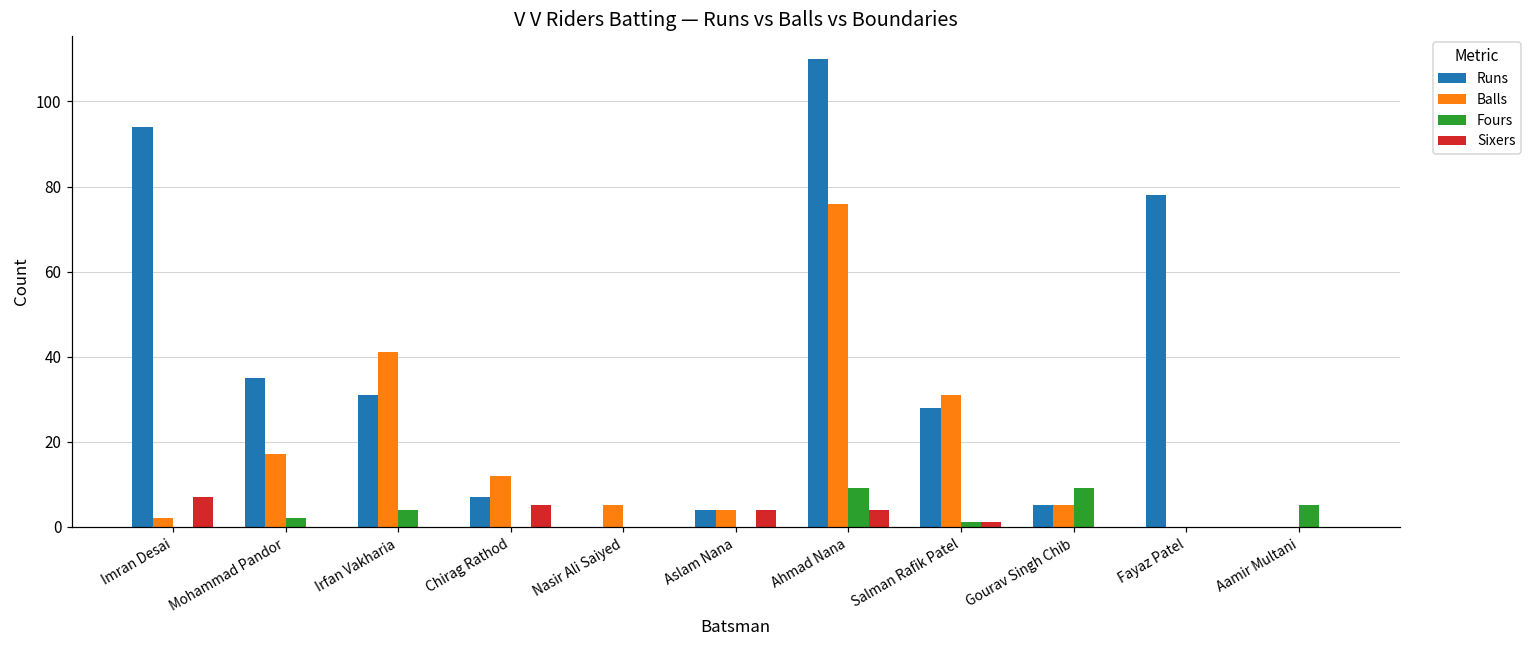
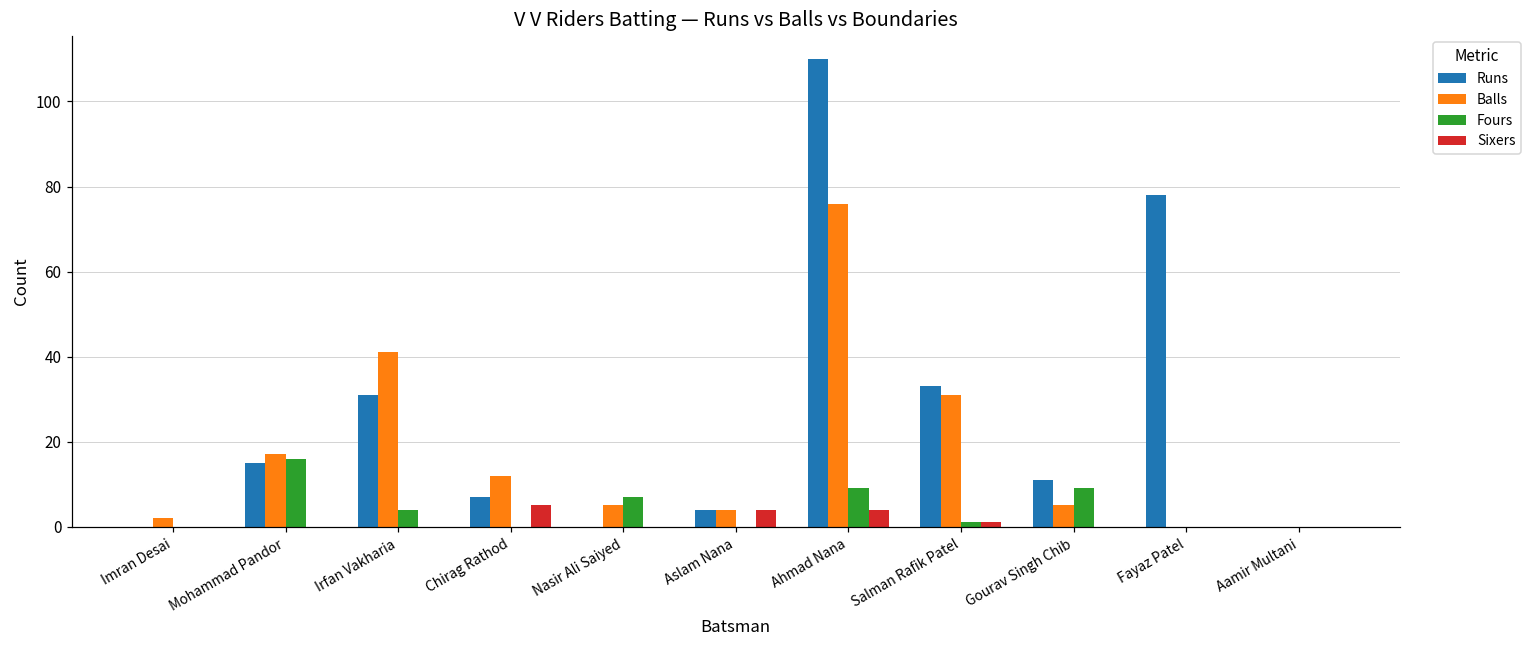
  {
    "Runs": {
-     "Imran Desai": 94,
-     "Mohammad Pandor": 35,
+     "Imran Desai": 0,
+     "Mohammad Pandor": 15,
      "Irfan Vakharia": 31,
      "Chirag Rathod": 7,
      "Nasir Ali Saiyed": 0,
      "Aslam Nana": 4,
      "Ahmad Nana": 110,
-     "Salman Rafik Patel": 28,
-     "Gourav Singh Chib": 5,
+     "Salman Rafik Patel": 33,
+     "Gourav Singh Chib": 11,
      "Fayaz Patel": 78,
      "Aamir Multani": 0
    },
    "Balls": {
      "Imran Desai": 2,
      "Mohammad Pandor": 17,
      "Irfan Vakharia": 41,
      "Chirag Rathod": 12,
      "Nasir Ali Saiyed": 5,
      "Aslam Nana": 4,
      "Ahmad Nana": 76,
      "Salman Rafik Patel": 31,
      "Gourav Singh Chib": 5,
      "Fayaz Patel": 0,
      "Aamir Multani": 0
    },
    "Fours": {
      "Imran Desai": 0,
-     "Mohammad Pandor": 2,
+     "Mohammad Pandor": 16,
      "Irfan Vakharia": 4,
      "Chirag Rathod": 0,
-     "Nasir Ali Saiyed": 0,
+     "Nasir Ali Saiyed": 7,
      "Aslam Nana": 0,
      "Ahmad Nana": 9,
      "Salman Rafik Patel": 1,
      "Gourav Singh Chib": 9,
      "Fayaz Patel": 0,
-     "Aamir Multani": 5
+     "Aamir Multani": 0
    },
    "Sixers": {
-     "Imran Desai": 7,
+     "Imran Desai": 0,
      "Mohammad Pandor": 0,
      "Irfan Vakharia": 0,
      "Chirag Rathod": 5,
      "Nasir Ali Saiyed": 0,
      "Aslam Nana": 4,
      "Ahmad Nana": 4,
      "Salman Rafik Patel": 1,
      "Gourav Singh Chib": 0,
      "Fayaz Patel": 0,
      "Aamir Multani": 0
    }
  }
